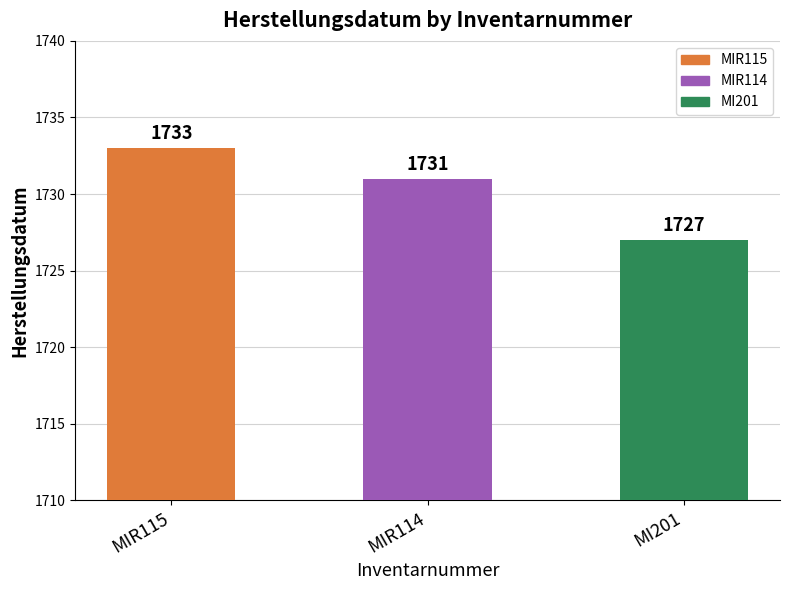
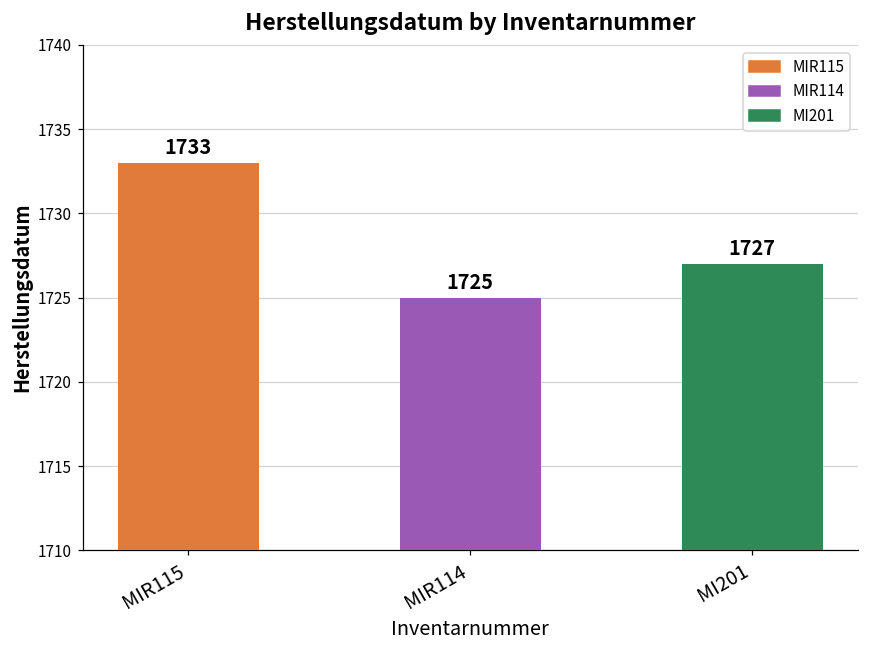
  {
    "MIR115": 1733,
-   "MIR114": 1731,
+   "MIR114": 1725,
    "MI201": 1727
  }
